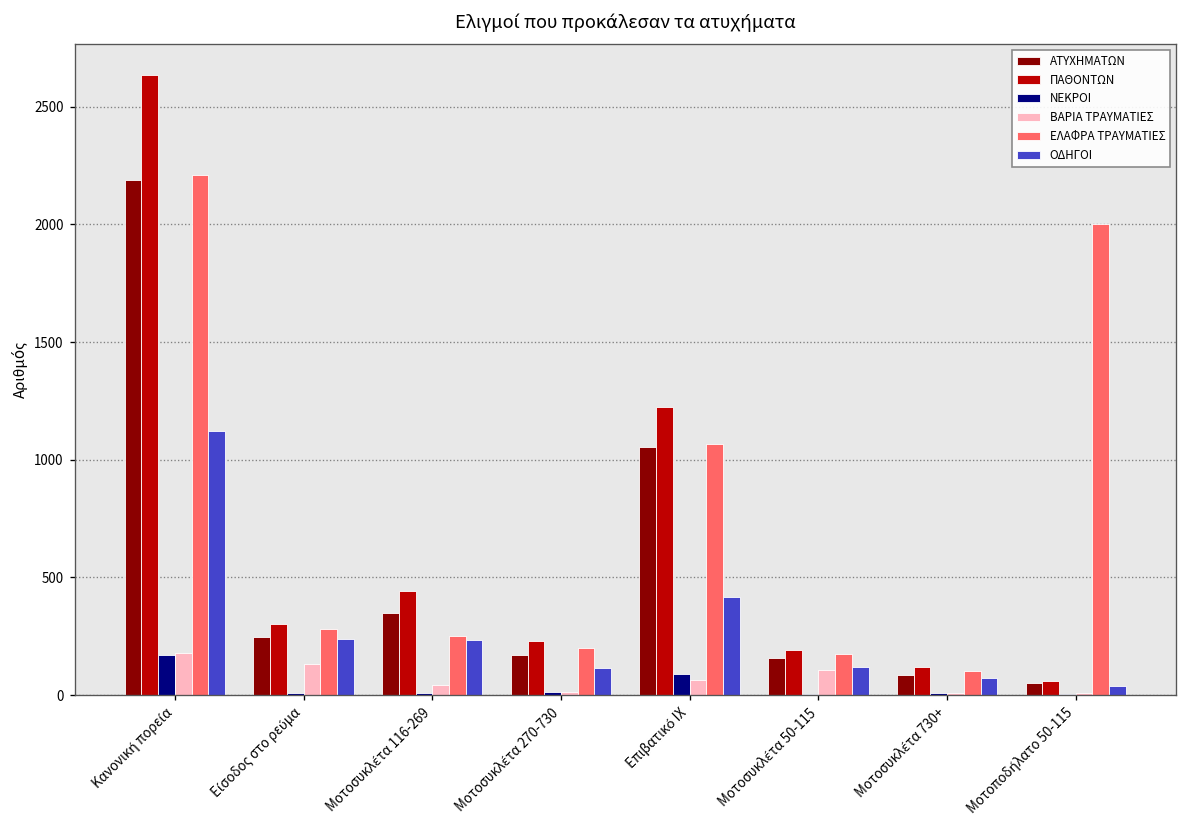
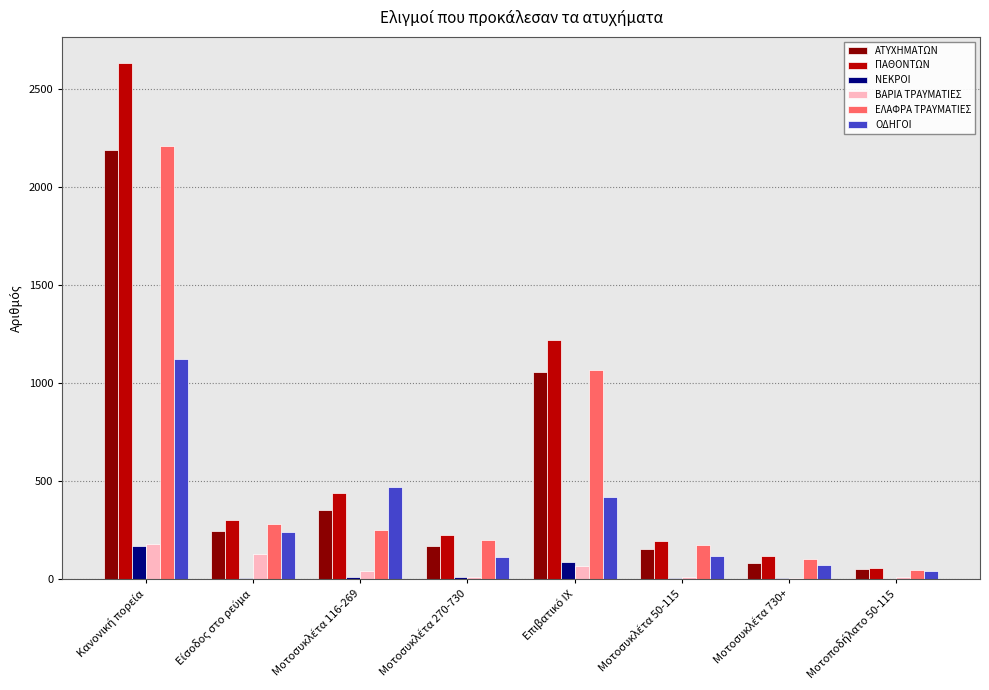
  {
    "ΝΕΚΡΟΙ": {
      "Κανονική πορεία": 170,
      "Μοτοσυκλέτα 270-730": 10,
      "Επιβατικό ΙΧ": 90
    },
    "ΒΑΡΙΑ ΤΡΑΥΜΑΤΙΕΣ": {
      "Κανονική πορεία": 180,
      "Είσοδος στο ρεύμα": 130,
      "Μοτοσυκλέτα 116-269": 40,
      "Μοτοσυκλέτα 270-730": 10,
      "Επιβατικό ΙΧ": 70,
-     "Μοτοσυκλέτα 50-115": 110
+     "Μοτοσυκλέτα 50-115": 10
    },
    "ΕΛΑΦΡΑ ΤΡΑΥΜΑΤΙΕΣ": {
      "Κανονική πορεία": 2210,
      "Είσοδος στο ρεύμα": 280,
      "Μοτοσυκλέτα 116-269": 250,
      "Μοτοσυκλέτα 270-730": 200,
      "Επιβατικό ΙΧ": 1070,
      "Μοτοσυκλέτα 50-115": 170,
      "Μοτοσυκλέτα 730+": 100,
-     "Μοτοποδήλατο 50-115": 2000
+     "Μοτοποδήλατο 50-115": 50
    },
    "ΟΔΗΓΟΙ": {
      "Κανονική πορεία": 1120,
      "Είσοδος στο ρεύμα": 240,
-     "Μοτοσυκλέτα 116-269": 230,
+     "Μοτοσυκλέτα 116-269": 470,
      "Μοτοσυκλέτα 270-730": 120,
      "Επιβατικό ΙΧ": 420,
      "Μοτοσυκλέτα 50-115": 120,
      "Μοτοσυκλέτα 730+": 80,
      "Μοτοποδήλατο 50-115": 40
    }
  }
